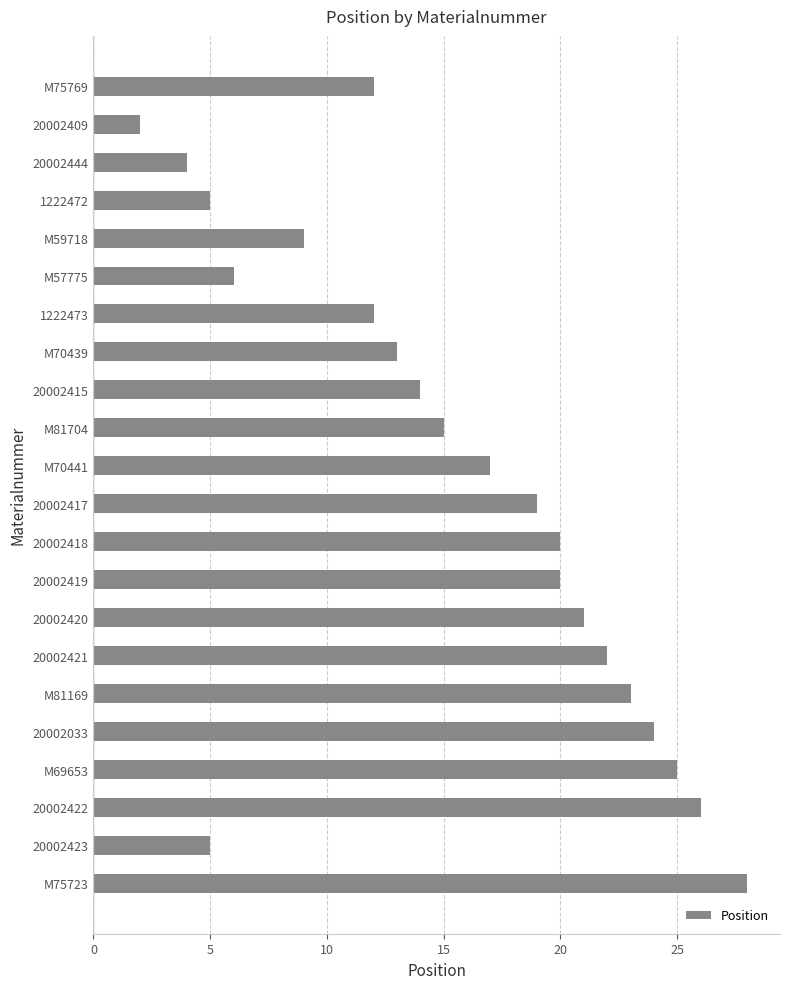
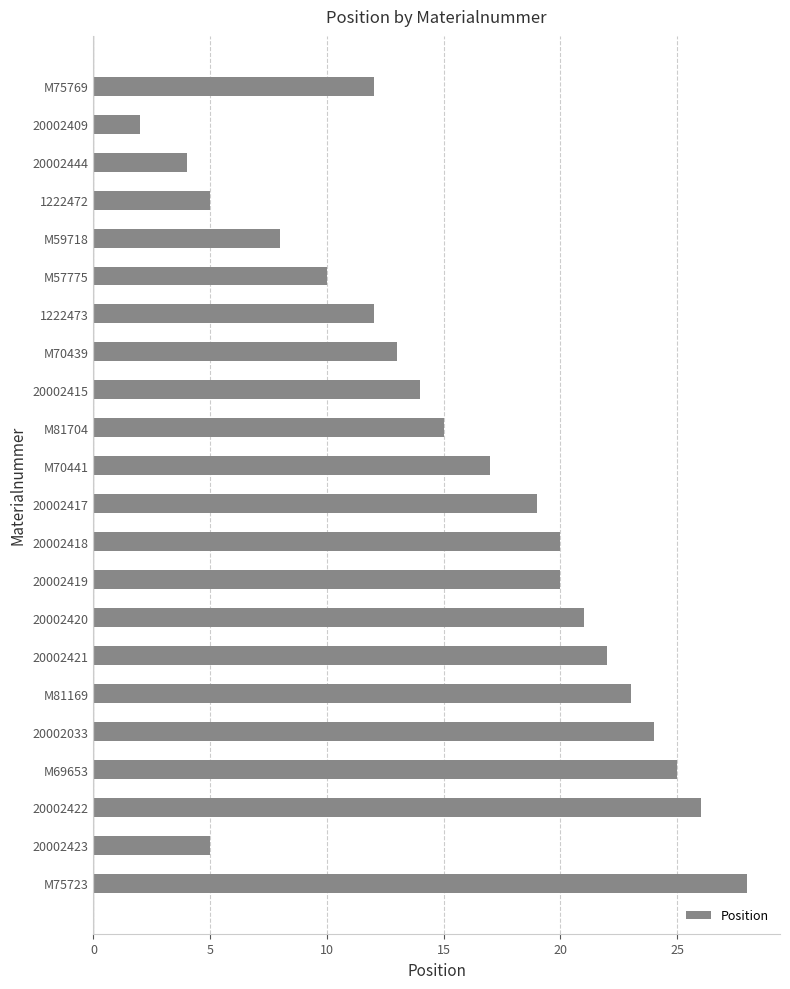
  {
    "M75769": 12,
    "20002409": 2,
    "20002444": 4,
    "1222472": 5,
-   "M59718": 9,
-   "M57775": 6,
+   "M59718": 8,
+   "M57775": 10,
    "1222473": 12,
    "M70439": 13,
    "20002415": 14,
    "M81704": 15,
    "M70441": 17,
    "20002417": 19,
    "20002418": 20,
    "20002419": 20,
    "20002420": 21,
    "20002421": 22,
    "M81169": 23,
    "20002033": 24,
    "M69653": 25,
    "20002422": 26,
    "20002423": 5,
    "M75723": 28
  }
